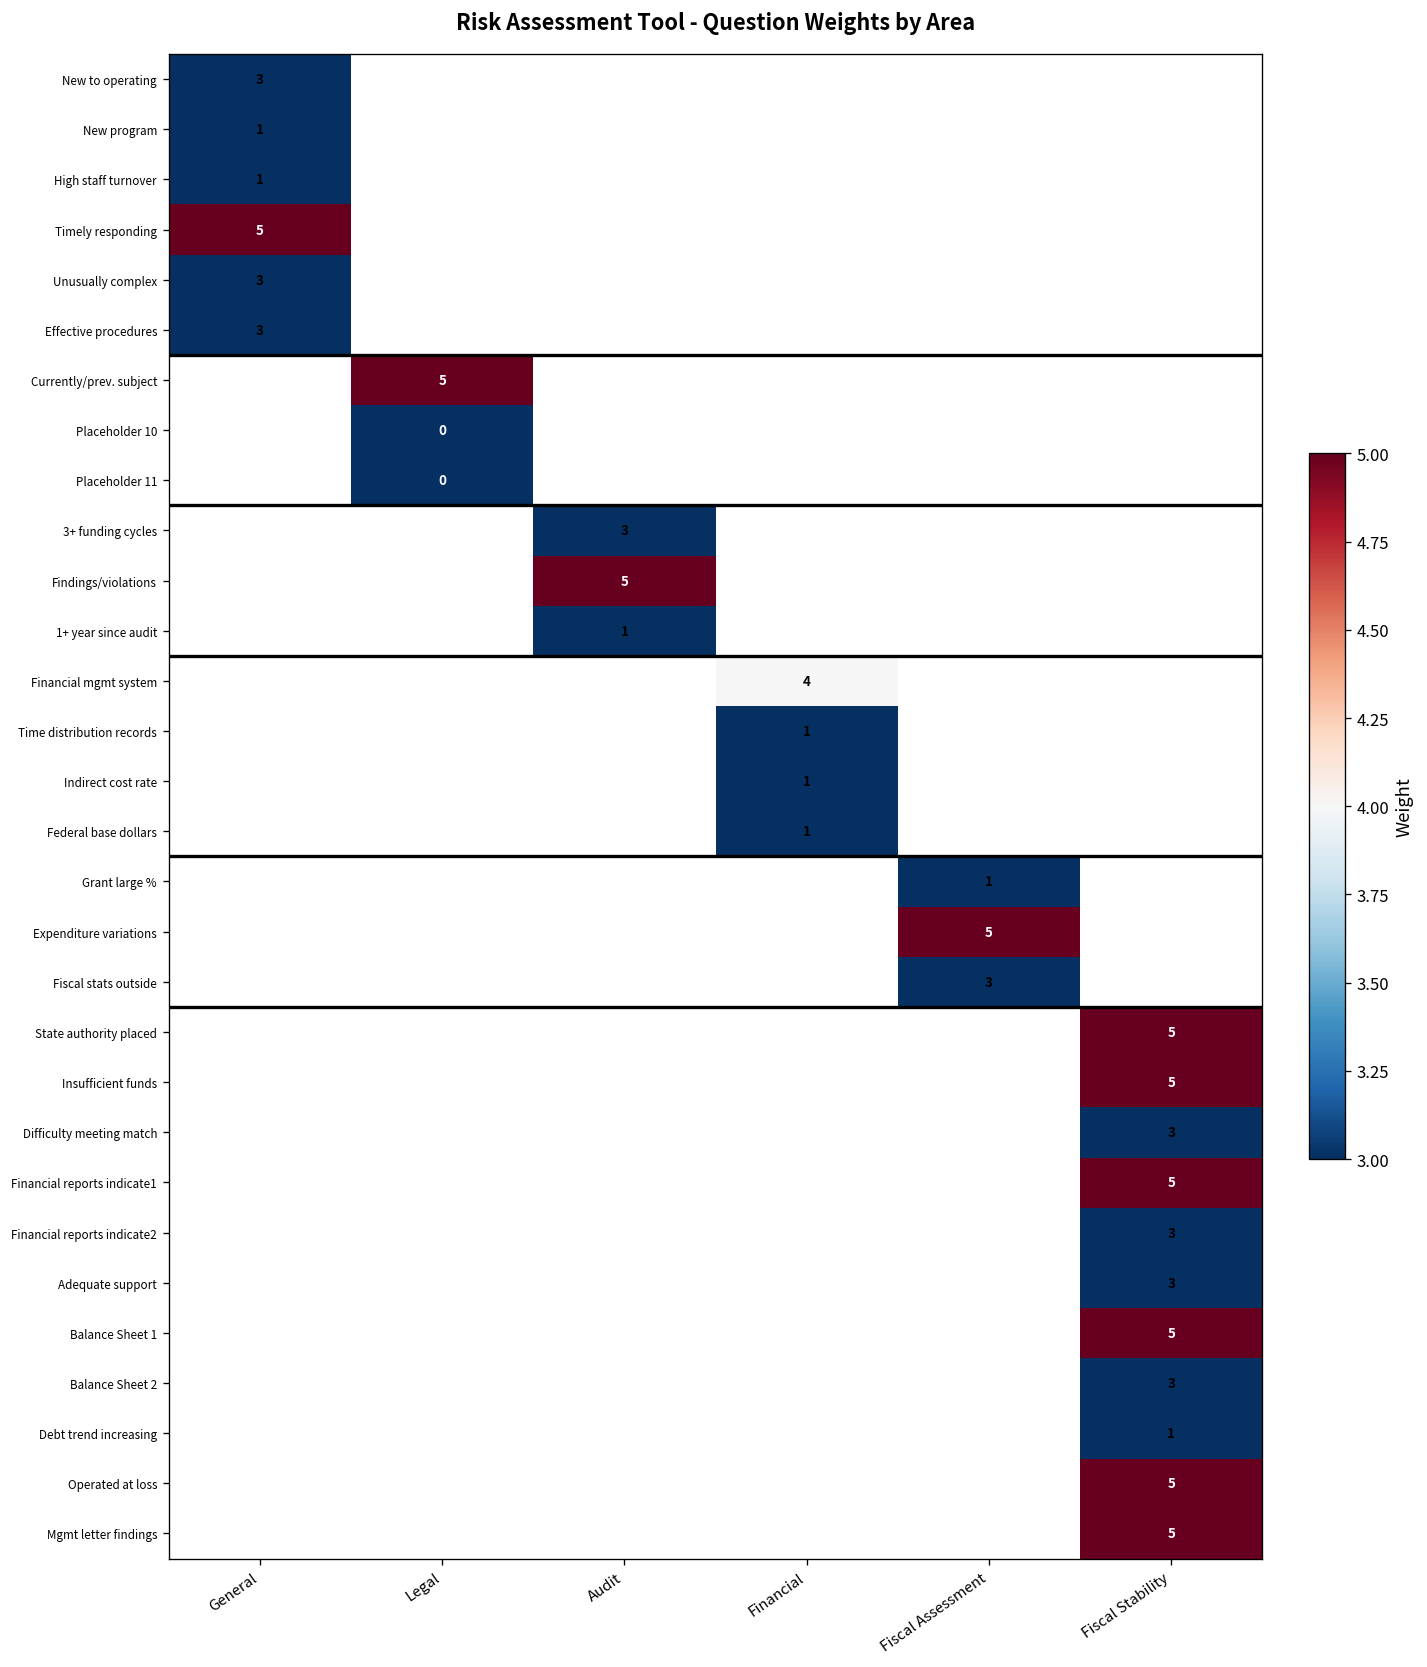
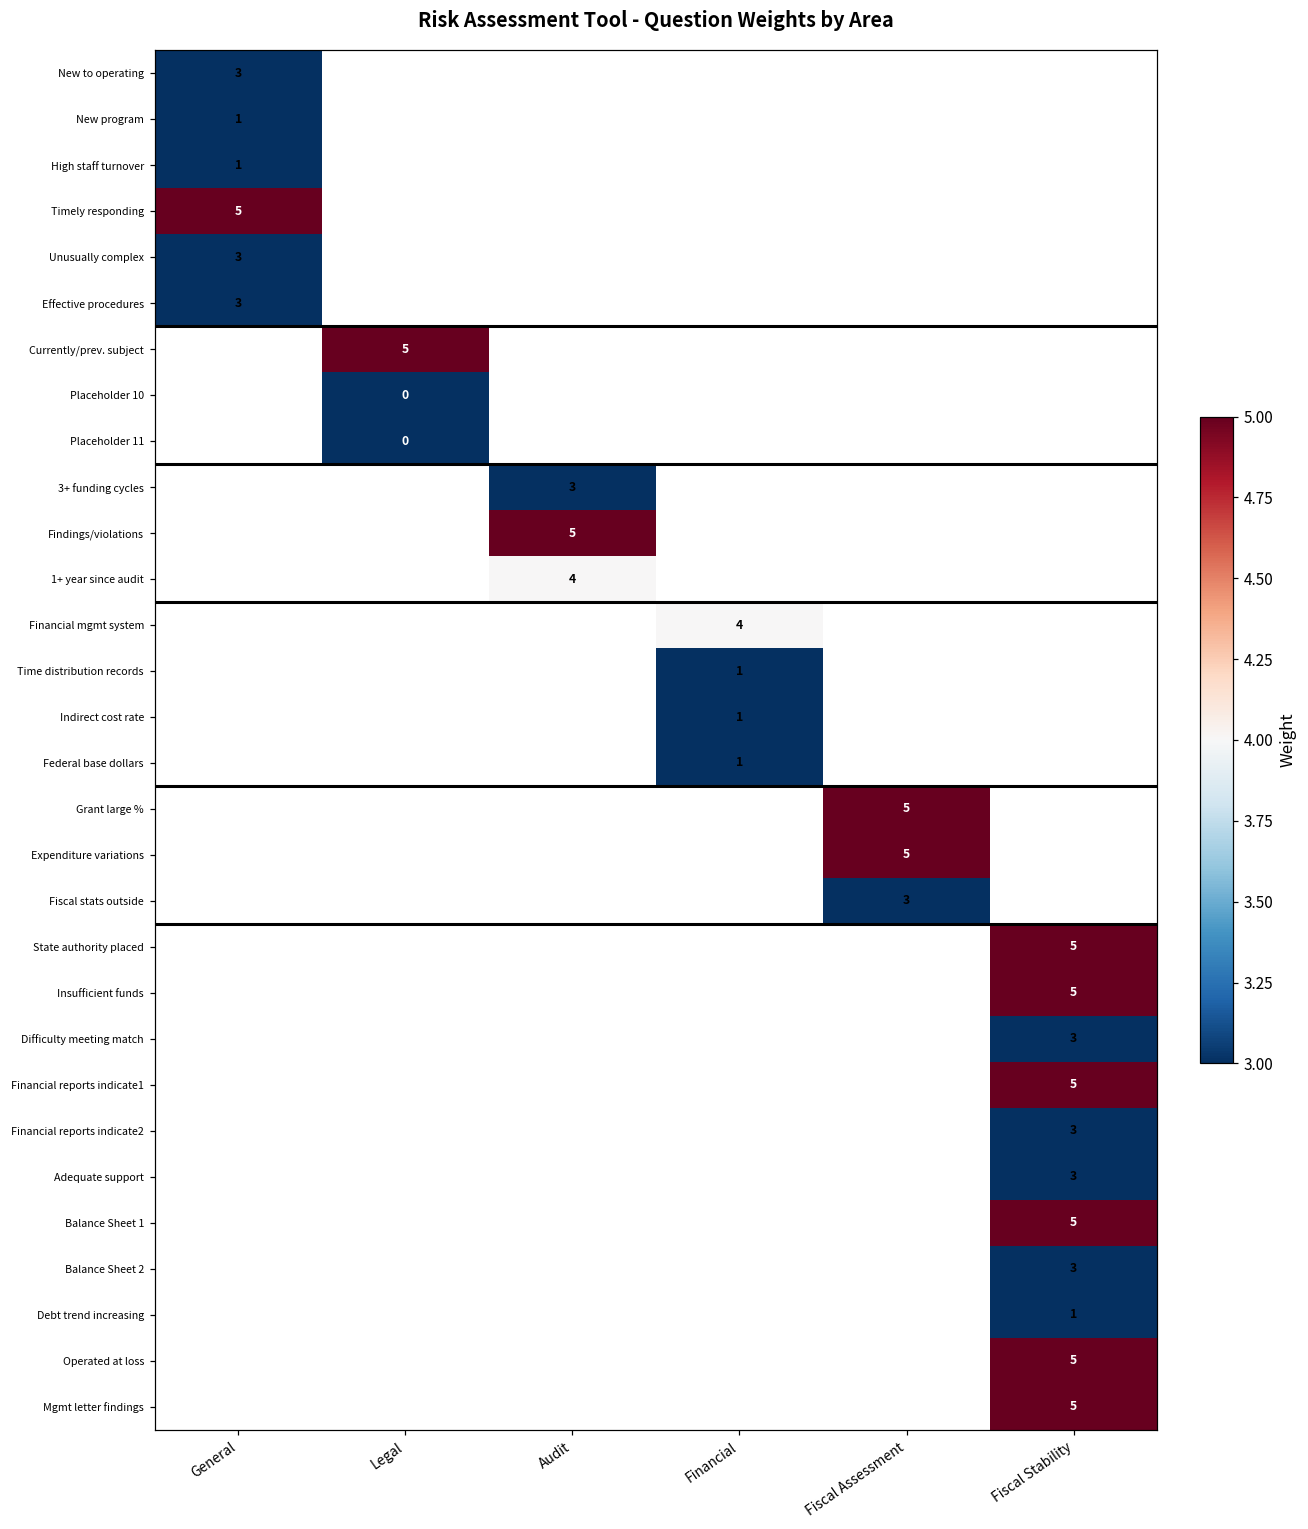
  {
    "New to operating": {
      "General": 3
    },
    "New program": {
      "General": 1
    },
    "High staff turnover": {
      "General": 1
    },
    "Timely responding": {
      "General": 5
    },
    "Unusually complex": {
      "General": 3
    },
    "Effective procedures": {
      "General": 3
    },
    "Currently/prev. subject": {
      "Legal": 5
    },
    "Placeholder 10": {
      "Legal": 0
    },
    "Placeholder 11": {
      "Legal": 0
    },
    "3+ funding cycles": {
      "Audit": 3
    },
    "Findings/violations": {
      "Audit": 5
    },
    "1+ year since audit": {
-     "Audit": 1
+     "Audit": 4
    },
    "Financial mgmt system": {
      "Financial": 4
    },
    "Time distribution records": {
      "Financial": 1
    },
    "Indirect cost rate": {
      "Financial": 1
    },
    "Federal base dollars": {
      "Financial": 1
    },
    "Grant large %": {
-     "Fiscal Assessment": 1
+     "Fiscal Assessment": 5
    },
    "Expenditure variations": {
      "Fiscal Assessment": 5
    },
    "Fiscal stats outside": {
      "Fiscal Assessment": 3
    },
    "State authority placed": {
      "Fiscal Stability": 5
    },
    "Insufficient funds": {
      "Fiscal Stability": 5
    },
    "Difficulty meeting match": {
      "Fiscal Stability": 3
    },
    "Financial reports indicate1": {
      "Fiscal Stability": 5
    },
    "Financial reports indicate2": {
      "Fiscal Stability": 3
    },
    "Adequate support": {
      "Fiscal Stability": 3
    },
    "Balance Sheet 1": {
      "Fiscal Stability": 5
    },
    "Balance Sheet 2": {
      "Fiscal Stability": 3
    },
    "Debt trend increasing": {
      "Fiscal Stability": 1
    },
    "Operated at loss": {
      "Fiscal Stability": 5
    },
    "Mgmt letter findings": {
      "Fiscal Stability": 5
    }
  }
